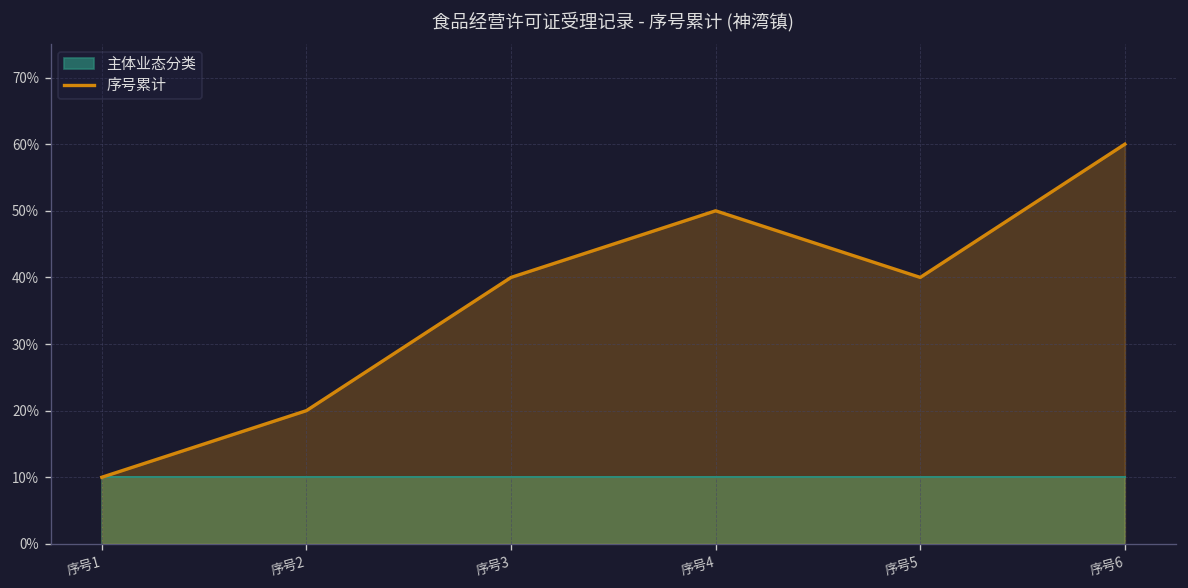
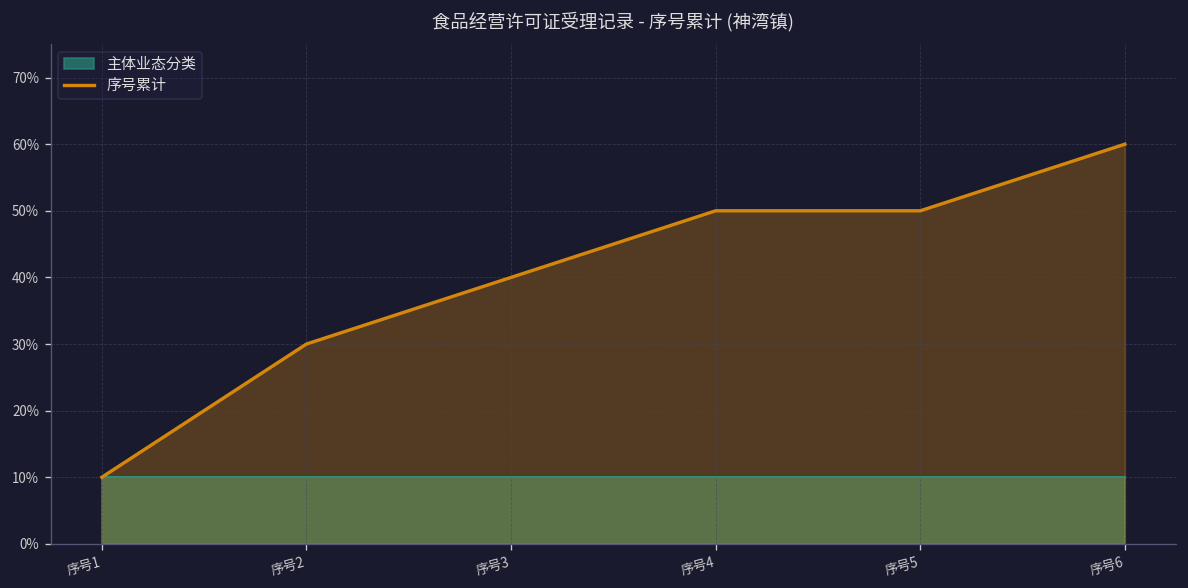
  {
    "主体业态分类": {
      "序号2": "10%",
      "序号3": "10%",
      "序号4": "10%",
      "序号5": "10%",
      "序号6": "10%"
    },
    "序号累计": {
-     "序号2": "20%",
+     "序号2": "30%",
      "序号3": "40%",
      "序号4": "50%",
-     "序号5": "40%",
+     "序号5": "50%",
      "序号6": "60%"
    }
  }
